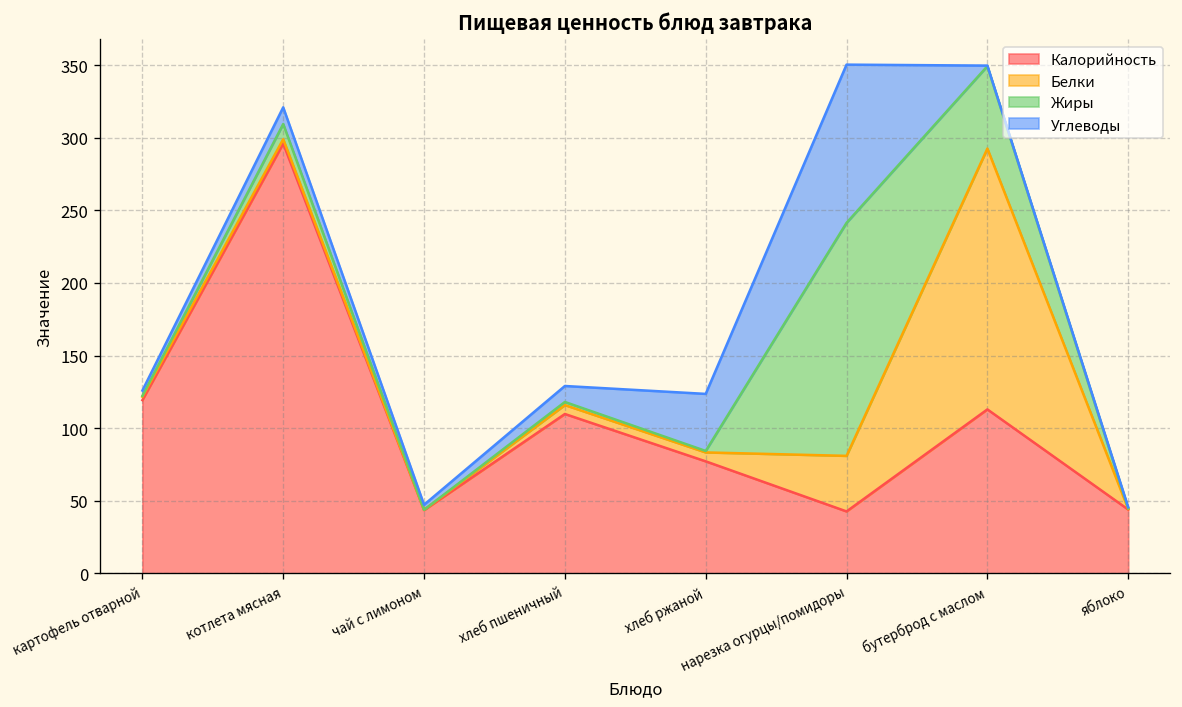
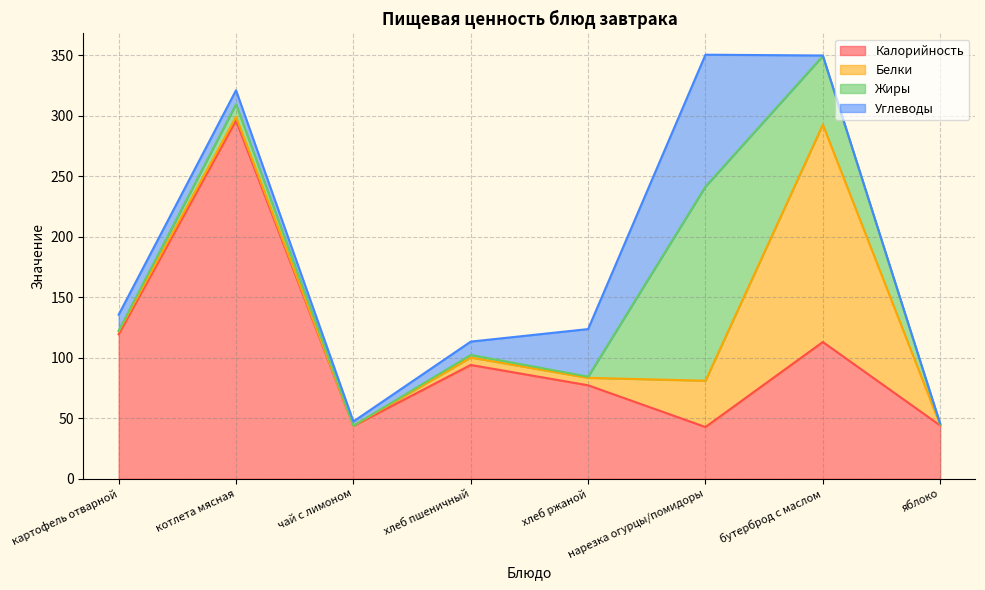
  {
    "Калорийность": {
      "картофель отварной": 119,
      "котлета мясная": 296,
-     "хлеб пшеничный": 110,
+     "хлеб пшеничный": 94,
      "хлеб ржаной": 77,
      "нарезка огурцы/помидоры": 43,
      "бутерброд с маслом": 113
    },
    "Белки": {
      "котлета мясная": 3,
      "хлеб пшеничный": 6,
      "нарезка огурцы/помидоры": 38,
      "бутерброд с маслом": 180
    },
    "Жиры": {
      "котлета мясная": 10,
      "хлеб пшеничный": 2,
      "нарезка огурцы/помидоры": 160
    },
    "Углеводы": {
-     "картофель отварной": 4,
+     "картофель отварной": 13,
      "котлета мясная": 11,
      "чай с лимоном": 4,
      "хлеб пшеничный": 11,
      "хлеб ржаной": 39,
      "нарезка огурцы/помидоры": 109
    }
  }
